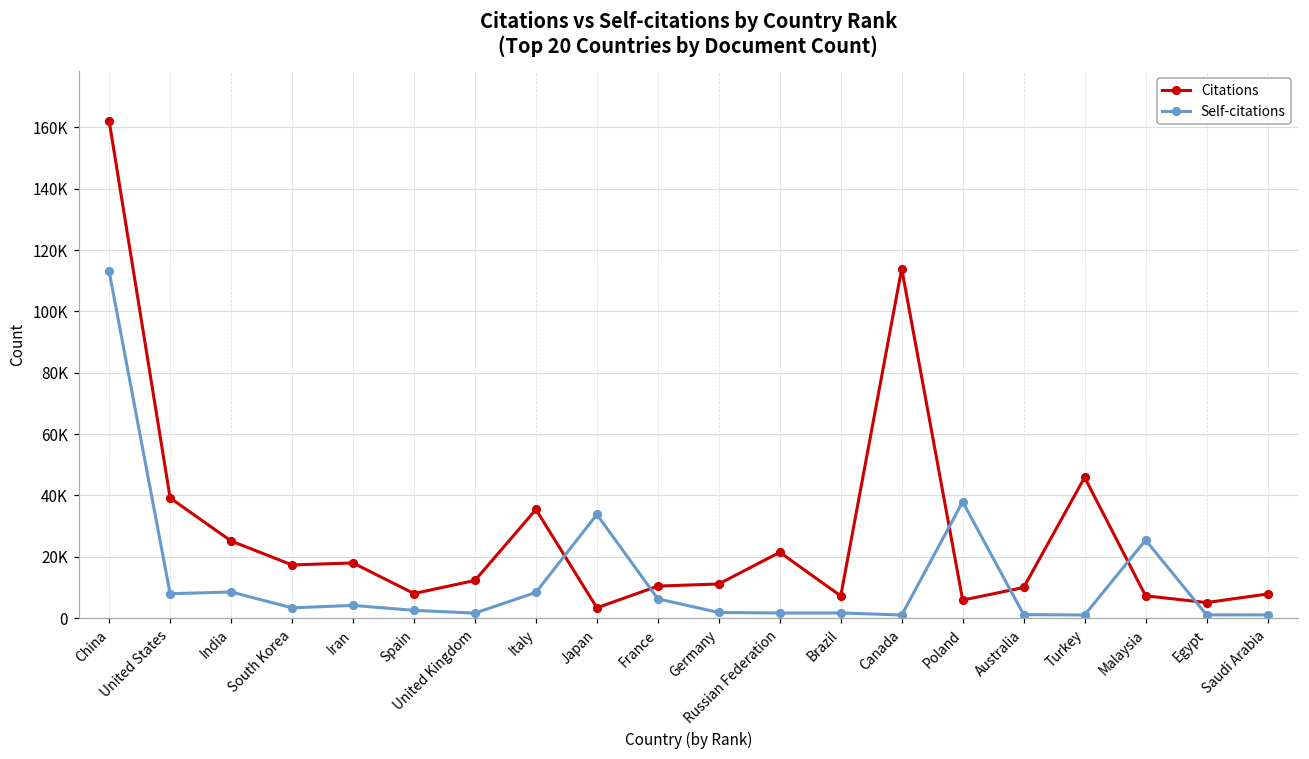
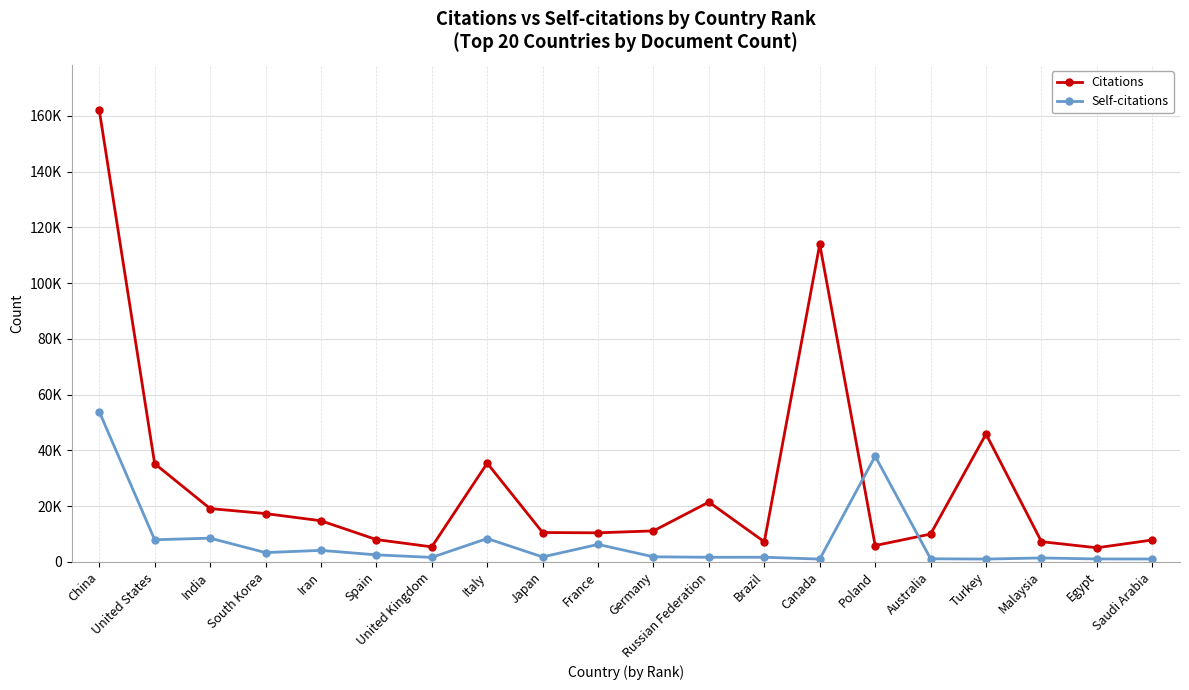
  {
    "Citations": {
      "China": 162000,
-     "United States": 39000,
-     "India": 25000,
+     "United States": 35000,
+     "India": 19000,
      "South Korea": 17000,
-     "Iran": 18000,
+     "Iran": 15000,
      "Spain": 8000,
-     "United Kingdom": 12000,
+     "United Kingdom": 5000,
      "Italy": 35000,
-     "Japan": 3000,
+     "Japan": 11000,
      "France": 10000,
      "Germany": 11000,
      "Russian Federation": 21000,
      "Brazil": 7000,
      "Canada": 114000,
      "Poland": 6000,
      "Australia": 10000,
      "Turkey": 46000,
      "Malaysia": 7000,
      "Egypt": 5000,
      "Saudi Arabia": 8000
    },
    "Self-citations": {
-     "China": 113000,
+     "China": 54000,
      "United States": 8000,
      "India": 8000,
      "South Korea": 3000,
      "Iran": 4000,
      "Spain": 3000,
      "United Kingdom": 2000,
      "Italy": 8000,
-     "Japan": 34000,
+     "Japan": 2000,
      "France": 6000,
      "Germany": 2000,
      "Russian Federation": 2000,
      "Brazil": 2000,
      "Canada": 1000,
      "Poland": 38000,
      "Australia": 1000,
      "Turkey": 1000,
-     "Malaysia": 25000,
+     "Malaysia": 1000,
      "Egypt": 1000,
      "Saudi Arabia": 1000
    }
  }
